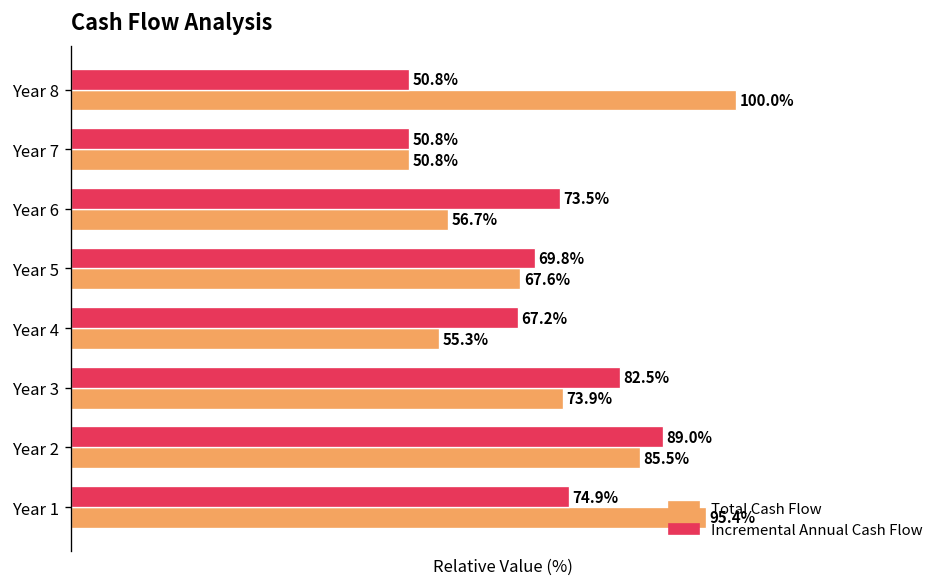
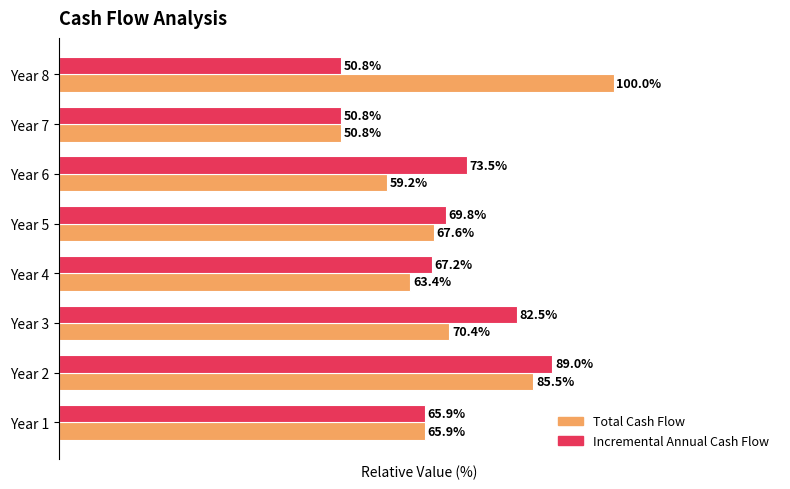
  {
    "Total Cash Flow": {
      "Year 8": "100.0%",
      "Year 7": "50.8%",
-     "Year 6": "56.7%",
+     "Year 6": "59.2%",
      "Year 5": "67.6%",
-     "Year 4": "55.3%",
-     "Year 3": "73.9%",
+     "Year 4": "63.4%",
+     "Year 3": "70.4%",
      "Year 2": "85.5%",
-     "Year 1": "95.4%"
+     "Year 1": "65.9%"
    },
    "Incremental Annual Cash Flow": {
      "Year 8": "50.8%",
      "Year 7": "50.8%",
      "Year 6": "73.5%",
      "Year 5": "69.8%",
      "Year 4": "67.2%",
      "Year 3": "82.5%",
      "Year 2": "89.0%",
-     "Year 1": "74.9%"
+     "Year 1": "65.9%"
    }
  }
